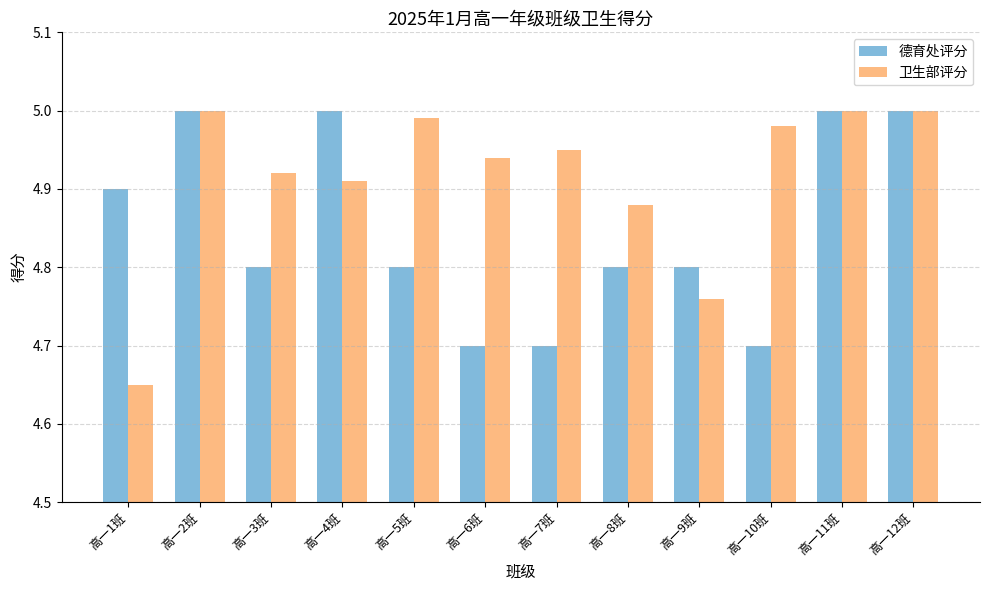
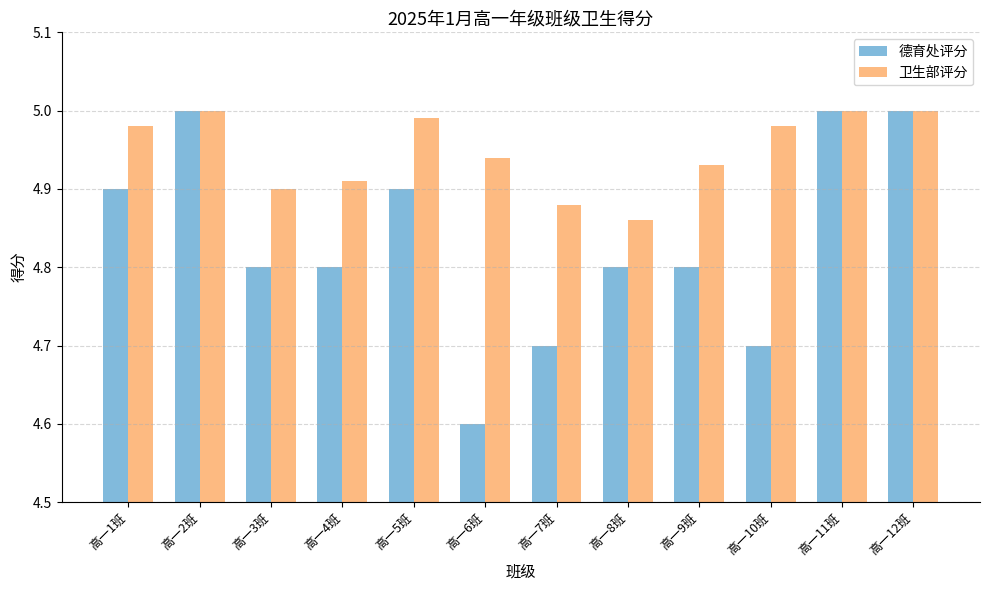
  {
    "德育处评分": {
      "高一1班": 4.9,
      "高一2班": 5.0,
      "高一3班": 4.8,
-     "高一4班": 5.0,
-     "高一5班": 4.8,
-     "高一6班": 4.7,
+     "高一4班": 4.8,
+     "高一5班": 4.9,
+     "高一6班": 4.6,
      "高一7班": 4.7,
      "高一8班": 4.8,
      "高一9班": 4.8,
      "高一10班": 4.7,
      "高一11班": 5.0,
      "高一12班": 5.0
    },
    "卫生部评分": {
-     "高一1班": 4.65,
+     "高一1班": 4.98,
      "高一2班": 5.00,
-     "高一3班": 4.92,
+     "高一3班": 4.90,
      "高一4班": 4.91,
      "高一5班": 4.99,
      "高一6班": 4.94,
-     "高一7班": 4.95,
-     "高一8班": 4.88,
-     "高一9班": 4.76,
+     "高一7班": 4.88,
+     "高一8班": 4.86,
+     "高一9班": 4.93,
      "高一10班": 4.98,
      "高一11班": 5.00,
      "高一12班": 5.00
    }
  }
